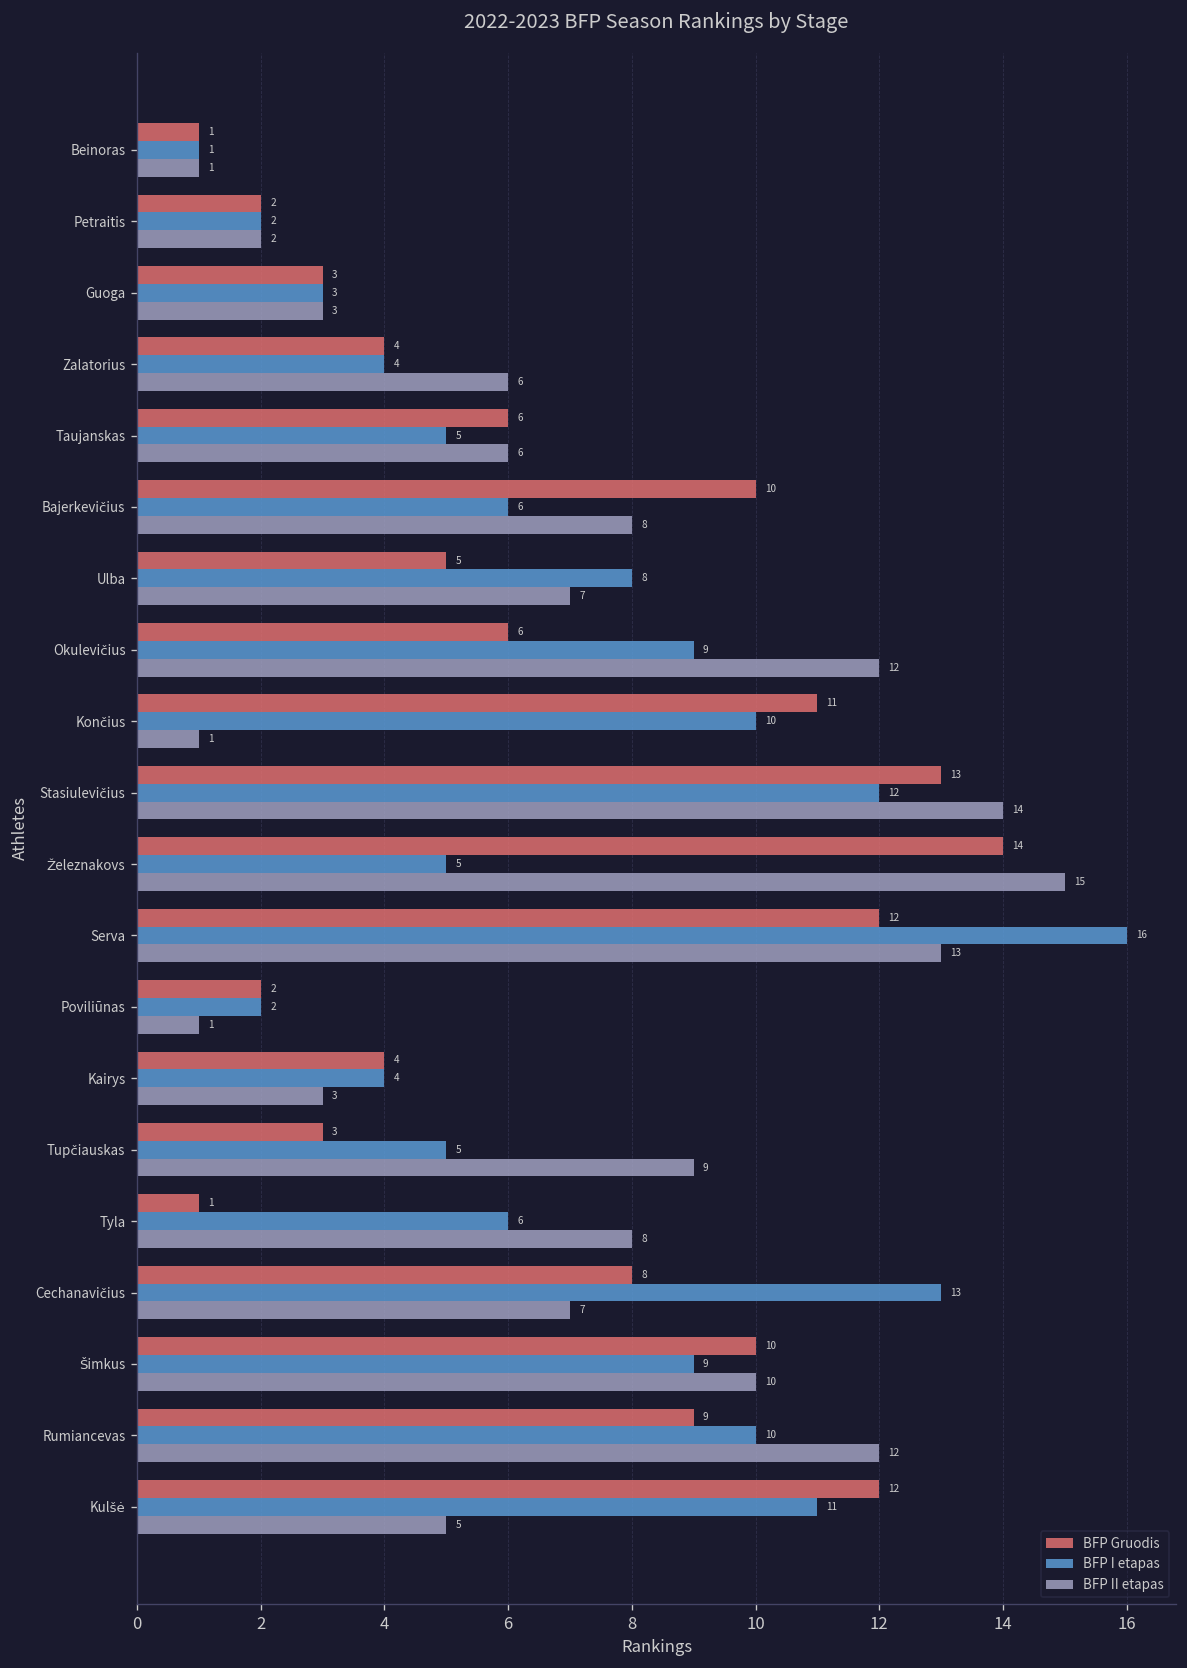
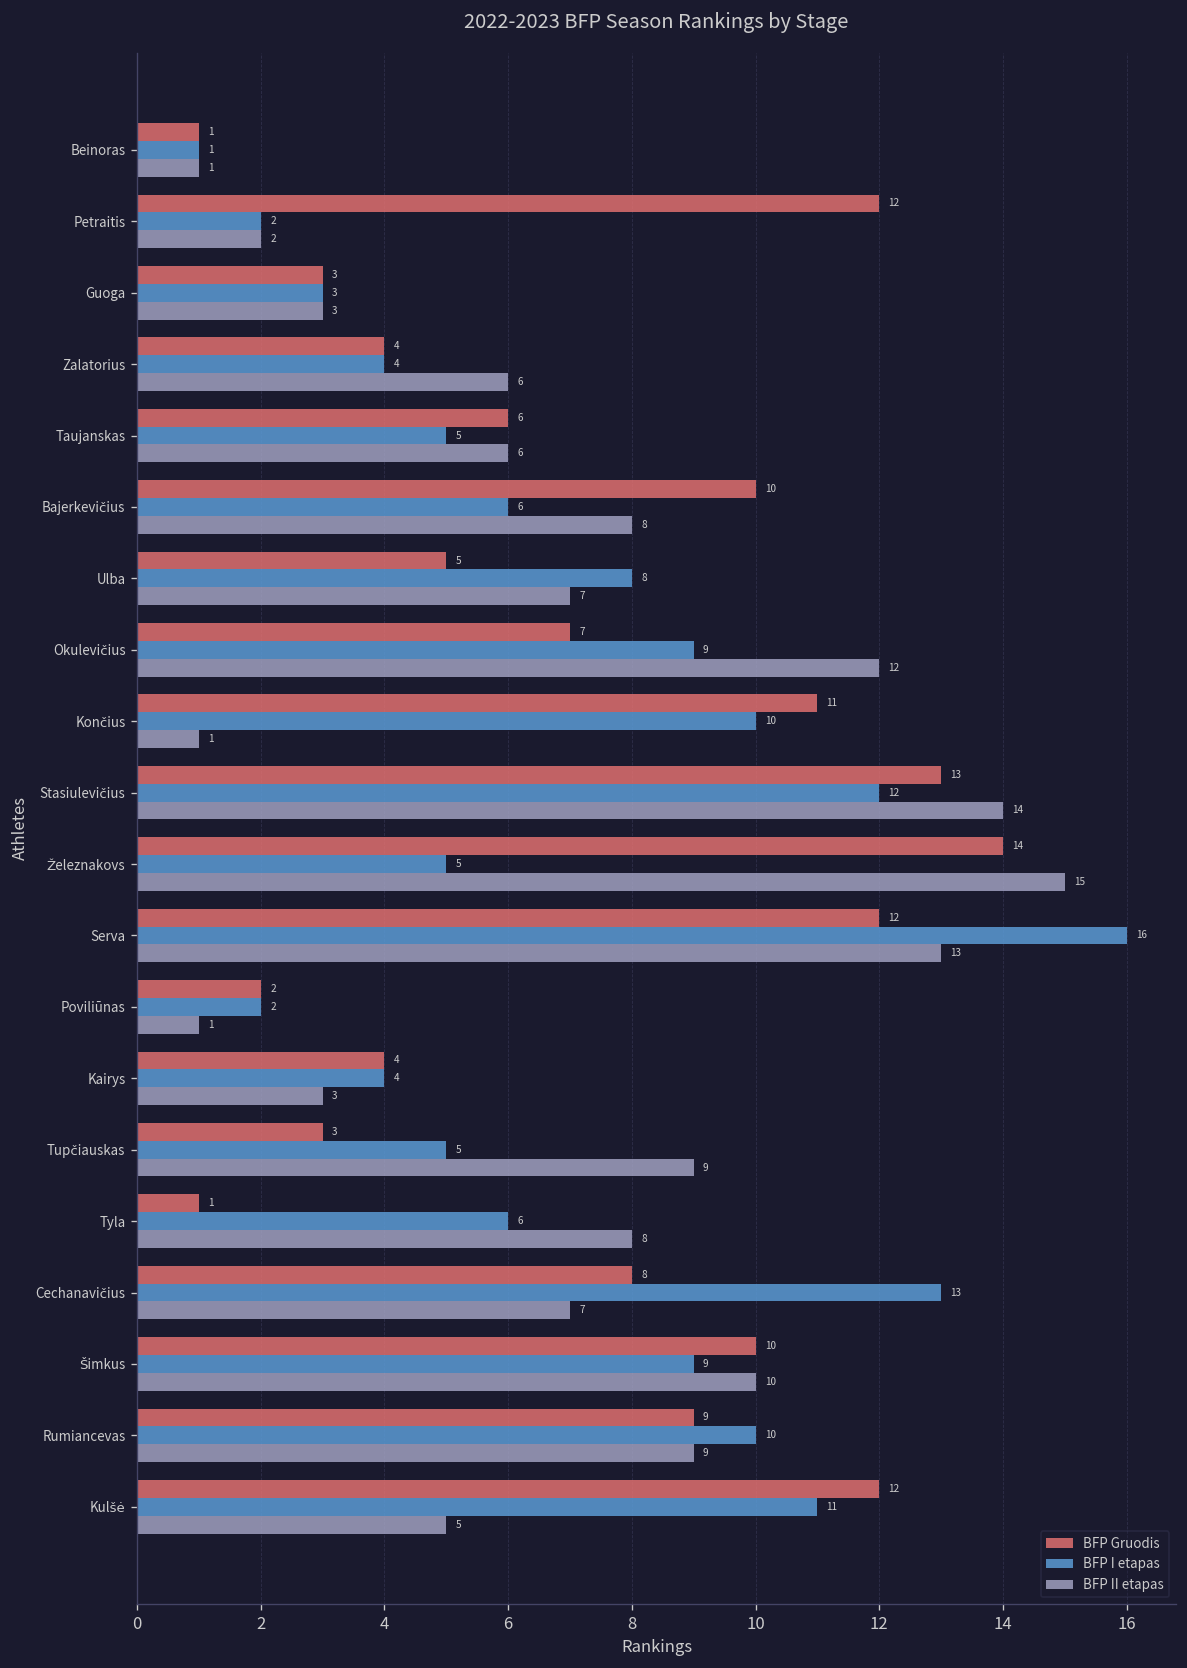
  {
    "BFP Gruodis": {
      "Beinoras": 1,
-     "Petraitis": 2,
+     "Petraitis": 12,
      "Guoga": 3,
      "Zalatorius": 4,
      "Taujanskas": 6,
      "Bajerkevičius": 10,
      "Ulba": 5,
-     "Okulevičius": 6,
+     "Okulevičius": 7,
      "Končius": 11,
      "Stasiulevičius": 13,
      "Železnakovs": 14,
      "Serva": 12,
      "Poviliūnas": 2,
      "Kairys": 4,
      "Tupčiauskas": 3,
      "Tyla": 1,
      "Cechanavičius": 8,
      "Šimkus": 10,
      "Rumiancevas": 9,
      "Kulšė": 12
    },
    "BFP I etapas": {
      "Beinoras": 1,
      "Petraitis": 2,
      "Guoga": 3,
      "Zalatorius": 4,
      "Taujanskas": 5,
      "Bajerkevičius": 6,
      "Ulba": 8,
      "Okulevičius": 9,
      "Končius": 10,
      "Stasiulevičius": 12,
      "Železnakovs": 5,
      "Serva": 16,
      "Poviliūnas": 2,
      "Kairys": 4,
      "Tupčiauskas": 5,
      "Tyla": 6,
      "Cechanavičius": 13,
      "Šimkus": 9,
      "Rumiancevas": 10,
      "Kulšė": 11
    },
    "BFP II etapas": {
      "Beinoras": 1,
      "Petraitis": 2,
      "Guoga": 3,
      "Zalatorius": 6,
      "Taujanskas": 6,
      "Bajerkevičius": 8,
      "Ulba": 7,
      "Okulevičius": 12,
      "Končius": 1,
      "Stasiulevičius": 14,
      "Železnakovs": 15,
      "Serva": 13,
      "Poviliūnas": 1,
      "Kairys": 3,
      "Tupčiauskas": 9,
      "Tyla": 8,
      "Cechanavičius": 7,
      "Šimkus": 10,
-     "Rumiancevas": 12,
+     "Rumiancevas": 9,
      "Kulšė": 5
    }
  }
